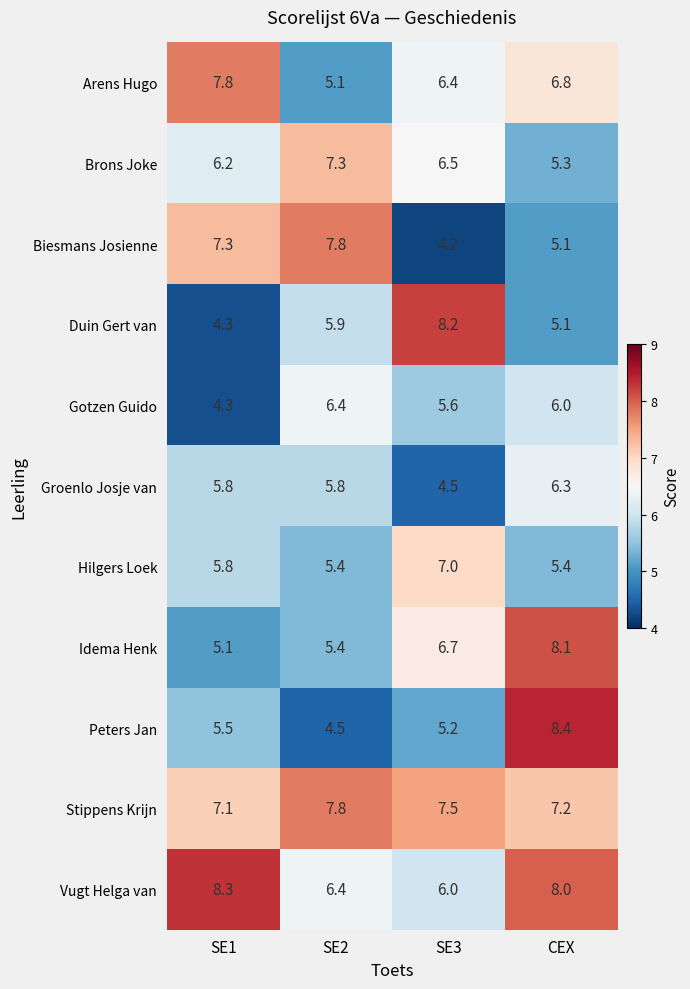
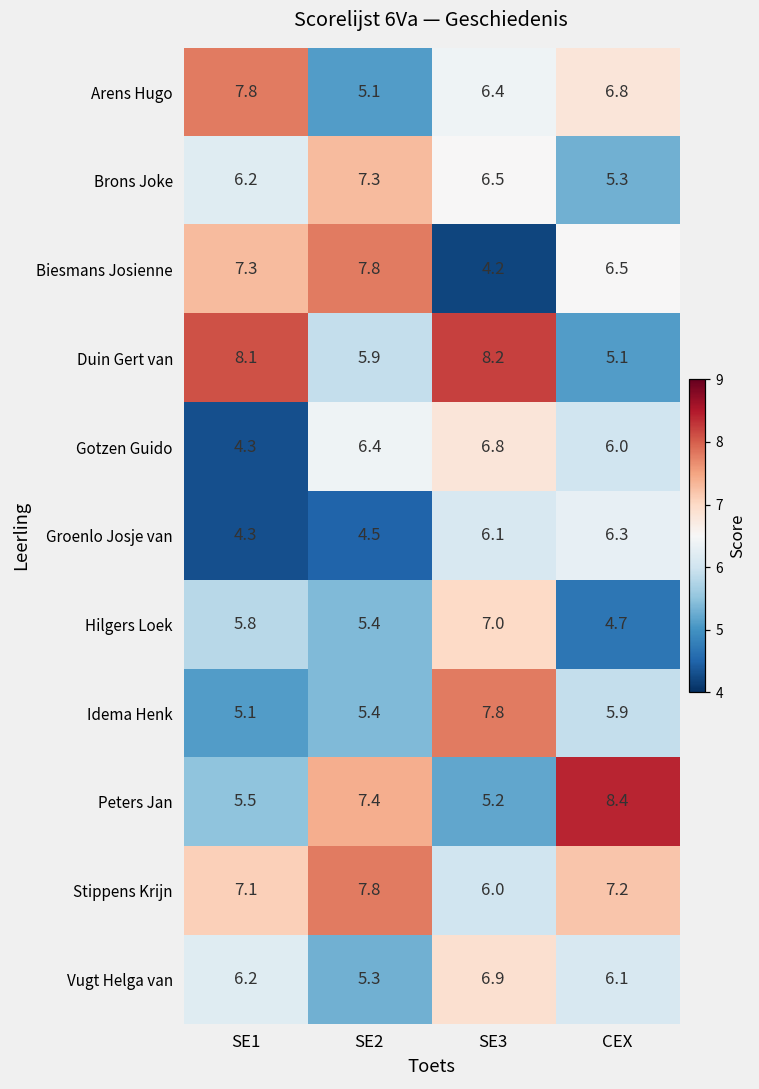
  {
    "Arens Hugo": {
      "SE1": 7.8,
      "SE2": 5.1,
      "SE3": 6.4,
      "CEX": 6.8
    },
    "Brons Joke": {
      "SE1": 6.2,
      "SE2": 7.3,
      "SE3": 6.5,
      "CEX": 5.3
    },
    "Biesmans Josienne": {
      "SE1": 7.3,
      "SE2": 7.8,
      "SE3": 4.2,
-     "CEX": 5.1
+     "CEX": 6.5
    },
    "Duin Gert van": {
-     "SE1": 4.3,
+     "SE1": 8.1,
      "SE2": 5.9,
      "SE3": 8.2,
      "CEX": 5.1
    },
    "Gotzen Guido": {
      "SE1": 4.3,
      "SE2": 6.4,
-     "SE3": 5.6,
+     "SE3": 6.8,
      "CEX": 6.0
    },
    "Groenlo Josje van": {
-     "SE1": 5.8,
-     "SE2": 5.8,
-     "SE3": 4.5,
+     "SE1": 4.3,
+     "SE2": 4.5,
+     "SE3": 6.1,
      "CEX": 6.3
    },
    "Hilgers Loek": {
      "SE1": 5.8,
      "SE2": 5.4,
      "SE3": 7.0,
-     "CEX": 5.4
+     "CEX": 4.7
    },
    "Idema Henk": {
      "SE1": 5.1,
      "SE2": 5.4,
-     "SE3": 6.7,
-     "CEX": 8.1
+     "SE3": 7.8,
+     "CEX": 5.9
    },
    "Peters Jan": {
      "SE1": 5.5,
-     "SE2": 4.5,
+     "SE2": 7.4,
      "SE3": 5.2,
      "CEX": 8.4
    },
    "Stippens Krijn": {
      "SE1": 7.1,
      "SE2": 7.8,
-     "SE3": 7.5,
+     "SE3": 6.0,
      "CEX": 7.2
    },
    "Vugt Helga van": {
-     "SE1": 8.3,
-     "SE2": 6.4,
-     "SE3": 6.0,
-     "CEX": 8.0
+     "SE1": 6.2,
+     "SE2": 5.3,
+     "SE3": 6.9,
+     "CEX": 6.1
    }
  }
